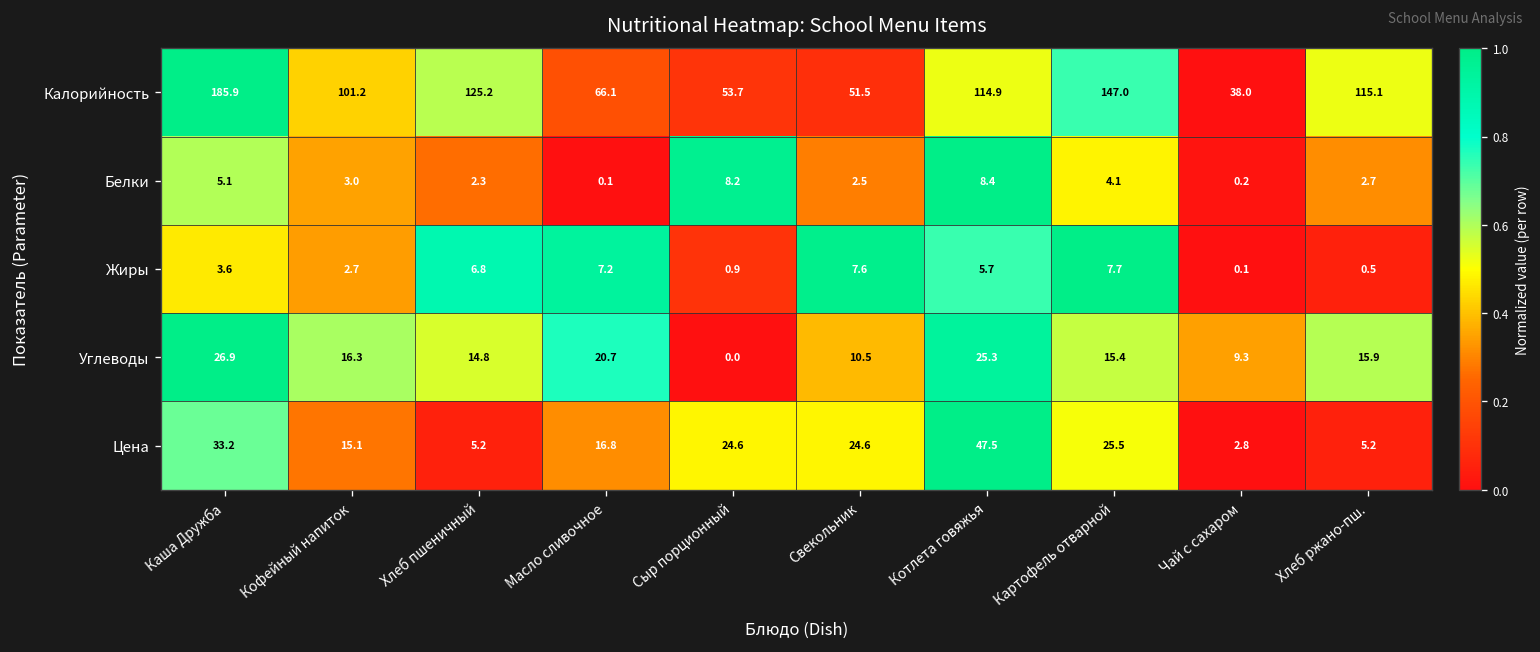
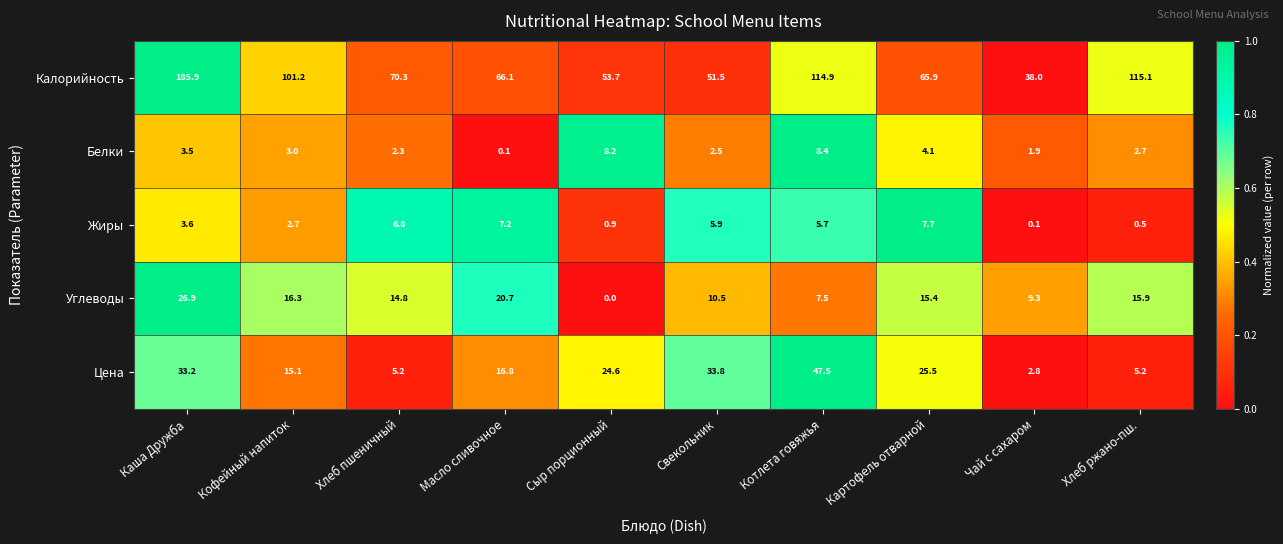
  {
    "Калорийность": {
      "Каша Дружба": 185.9,
      "Кофейный напиток": 101.2,
-     "Хлеб пшеничный": 125.2,
+     "Хлеб пшеничный": 70.3,
      "Масло сливочное": 66.1,
      "Сыр порционный": 53.7,
      "Свекольник": 51.5,
      "Котлета говяжья": 114.9,
-     "Картофель отварной": 147.0,
+     "Картофель отварной": 65.9,
      "Чай с сахаром": 38.0,
      "Хлеб ржано-пш.": 115.1
    },
    "Белки": {
-     "Каша Дружба": 5.1,
+     "Каша Дружба": 3.5,
      "Кофейный напиток": 3.0,
      "Хлеб пшеничный": 2.3,
      "Масло сливочное": 0.1,
      "Сыр порционный": 8.2,
      "Свекольник": 2.5,
      "Котлета говяжья": 8.4,
      "Картофель отварной": 4.1,
-     "Чай с сахаром": 0.2,
+     "Чай с сахаром": 1.9,
      "Хлеб ржано-пш.": 2.7
    },
    "Жиры": {
      "Каша Дружба": 3.6,
      "Кофейный напиток": 2.7,
      "Хлеб пшеничный": 6.8,
      "Масло сливочное": 7.2,
      "Сыр порционный": 0.9,
-     "Свекольник": 7.6,
+     "Свекольник": 5.9,
      "Котлета говяжья": 5.7,
      "Картофель отварной": 7.7,
      "Чай с сахаром": 0.1,
      "Хлеб ржано-пш.": 0.5
    },
    "Углеводы": {
      "Каша Дружба": 26.9,
      "Кофейный напиток": 16.3,
      "Хлеб пшеничный": 14.8,
      "Масло сливочное": 20.7,
      "Сыр порционный": 0.0,
      "Свекольник": 10.5,
-     "Котлета говяжья": 25.3,
+     "Котлета говяжья": 7.5,
      "Картофель отварной": 15.4,
      "Чай с сахаром": 9.3,
      "Хлеб ржано-пш.": 15.9
    },
    "Цена": {
      "Каша Дружба": 33.2,
      "Кофейный напиток": 15.1,
      "Хлеб пшеничный": 5.2,
      "Масло сливочное": 16.8,
      "Сыр порционный": 24.6,
-     "Свекольник": 24.6,
+     "Свекольник": 33.8,
      "Котлета говяжья": 47.5,
      "Картофель отварной": 25.5,
      "Чай с сахаром": 2.8,
      "Хлеб ржано-пш.": 5.2
    }
  }
